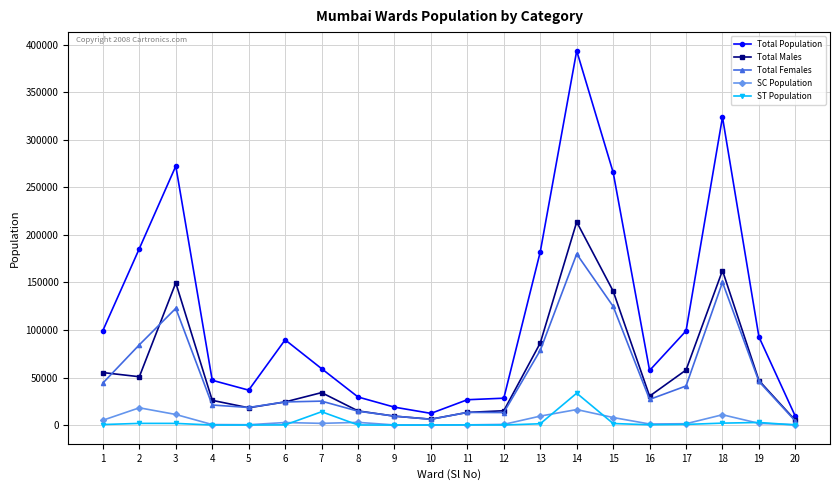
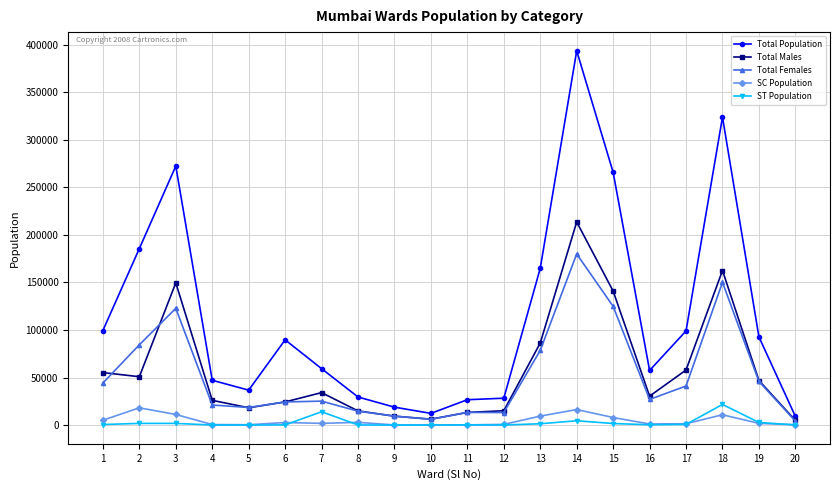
  {
    "Total Population": {
      "1": 100000,
      "2": 190000,
      "3": 270000,
      "4": 50000,
      "5": 40000,
      "6": 90000,
      "7": 60000,
      "8": 30000,
      "9": 20000,
      "10": 10000,
      "11": 30000,
      "12": 30000,
-     "13": 180000,
+     "13": 160000,
      "14": 390000,
      "15": 270000,
      "16": 60000,
      "17": 100000,
      "18": 320000,
      "19": 90000,
      "20": 10000
    },
    "Total Males": {
      "1": 60000,
      "2": 50000,
      "3": 150000,
      "4": 30000,
      "7": 30000,
      "13": 90000,
      "14": 210000,
      "15": 140000,
      "16": 30000,
      "17": 60000,
      "18": 160000
    },
    "ST Population": {
      "1": 0,
      "2": 0,
      "3": 0,
      "7": 10000,
      "8": 0,
      "13": 0,
-     "14": 30000,
+     "14": 0,
      "15": 0,
-     "18": 0
+     "18": 20000
    }
  }
